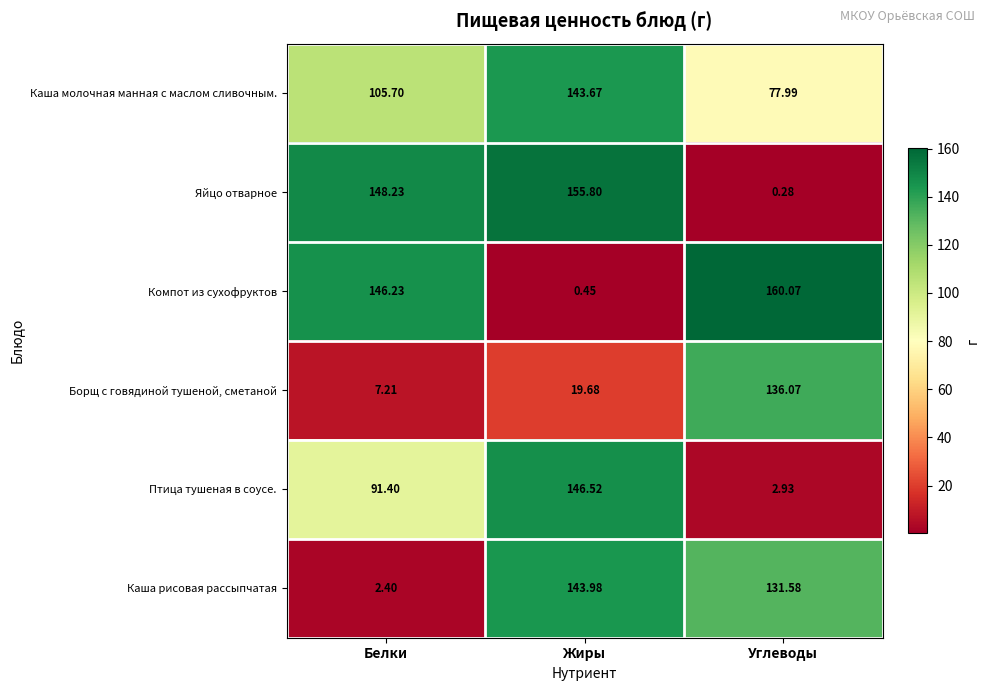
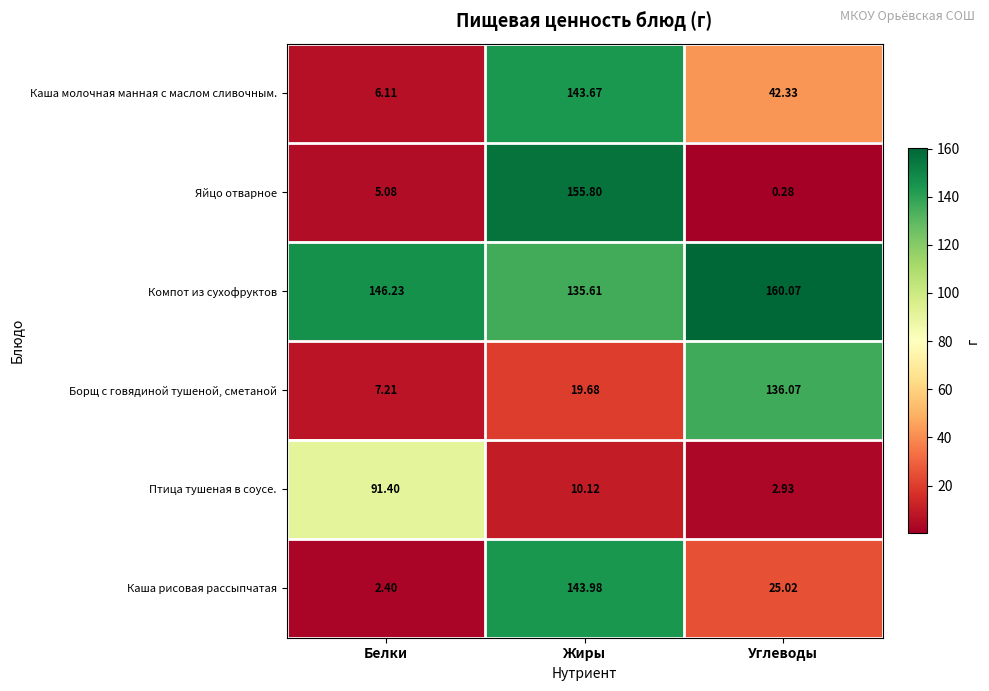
  {
    "Каша молочная манная с маслом сливочным.": {
-     "Белки": 105.70,
+     "Белки": 6.11,
      "Жиры": 143.67,
-     "Углеводы": 77.99
+     "Углеводы": 42.33
    },
    "Яйцо отварное": {
-     "Белки": 148.23,
+     "Белки": 5.08,
      "Жиры": 155.80,
      "Углеводы": 0.28
    },
    "Компот из сухофруктов": {
      "Белки": 146.23,
-     "Жиры": 0.45,
+     "Жиры": 135.61,
      "Углеводы": 160.07
    },
    "Борщ с говядиной тушеной, сметаной": {
      "Белки": 7.21,
      "Жиры": 19.68,
      "Углеводы": 136.07
    },
    "Птица тушеная в соусе.": {
      "Белки": 91.40,
-     "Жиры": 146.52,
+     "Жиры": 10.12,
      "Углеводы": 2.93
    },
    "Каша рисовая рассыпчатая": {
      "Белки": 2.40,
      "Жиры": 143.98,
-     "Углеводы": 131.58
+     "Углеводы": 25.02
    }
  }
